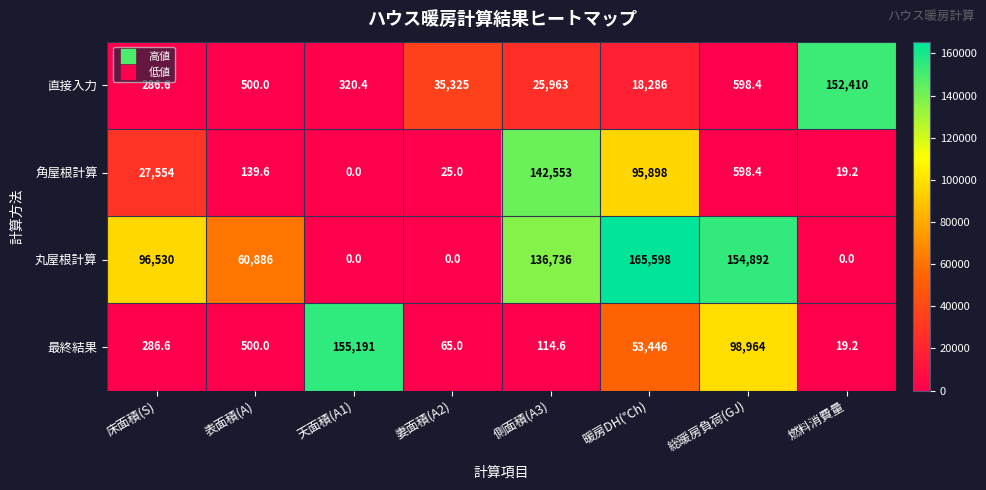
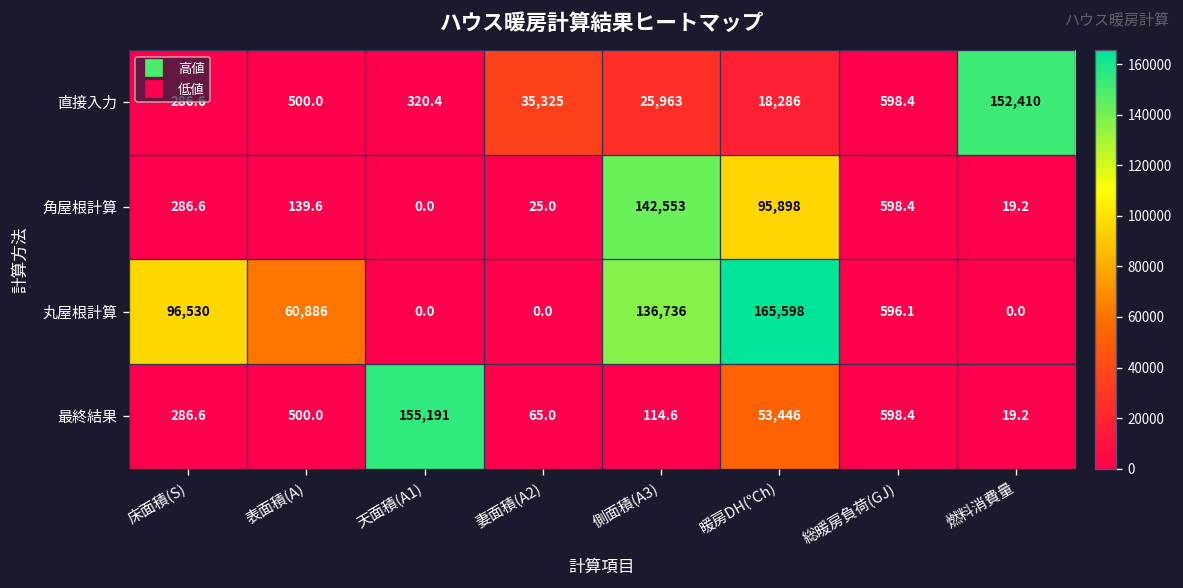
  {
    "直接入力": {
      "表面積(A)": "500.0",
      "天面積(A1)": "320.4",
      "妻面積(A2)": "35,325",
      "側面積(A3)": "25,963",
      "暖房DH(℃h)": "18,286",
      "総暖房負荷(GJ)": "598.4",
      "燃料消費量": "152,410"
    },
    "角屋根計算": {
-     "床面積(S)": "27,554",
+     "床面積(S)": "286.6",
      "表面積(A)": "139.6",
      "天面積(A1)": "0.0",
      "妻面積(A2)": "25.0",
      "側面積(A3)": "142,553",
      "暖房DH(℃h)": "95,898",
      "総暖房負荷(GJ)": "598.4",
      "燃料消費量": "19.2"
    },
    "丸屋根計算": {
      "床面積(S)": "96,530",
      "表面積(A)": "60,886",
      "天面積(A1)": "0.0",
      "妻面積(A2)": "0.0",
      "側面積(A3)": "136,736",
      "暖房DH(℃h)": "165,598",
-     "総暖房負荷(GJ)": "154,892",
+     "総暖房負荷(GJ)": "596.1",
      "燃料消費量": "0.0"
    },
    "最終結果": {
      "床面積(S)": "286.6",
      "表面積(A)": "500.0",
      "天面積(A1)": "155,191",
      "妻面積(A2)": "65.0",
      "側面積(A3)": "114.6",
      "暖房DH(℃h)": "53,446",
-     "総暖房負荷(GJ)": "98,964",
+     "総暖房負荷(GJ)": "598.4",
      "燃料消費量": "19.2"
    }
  }
